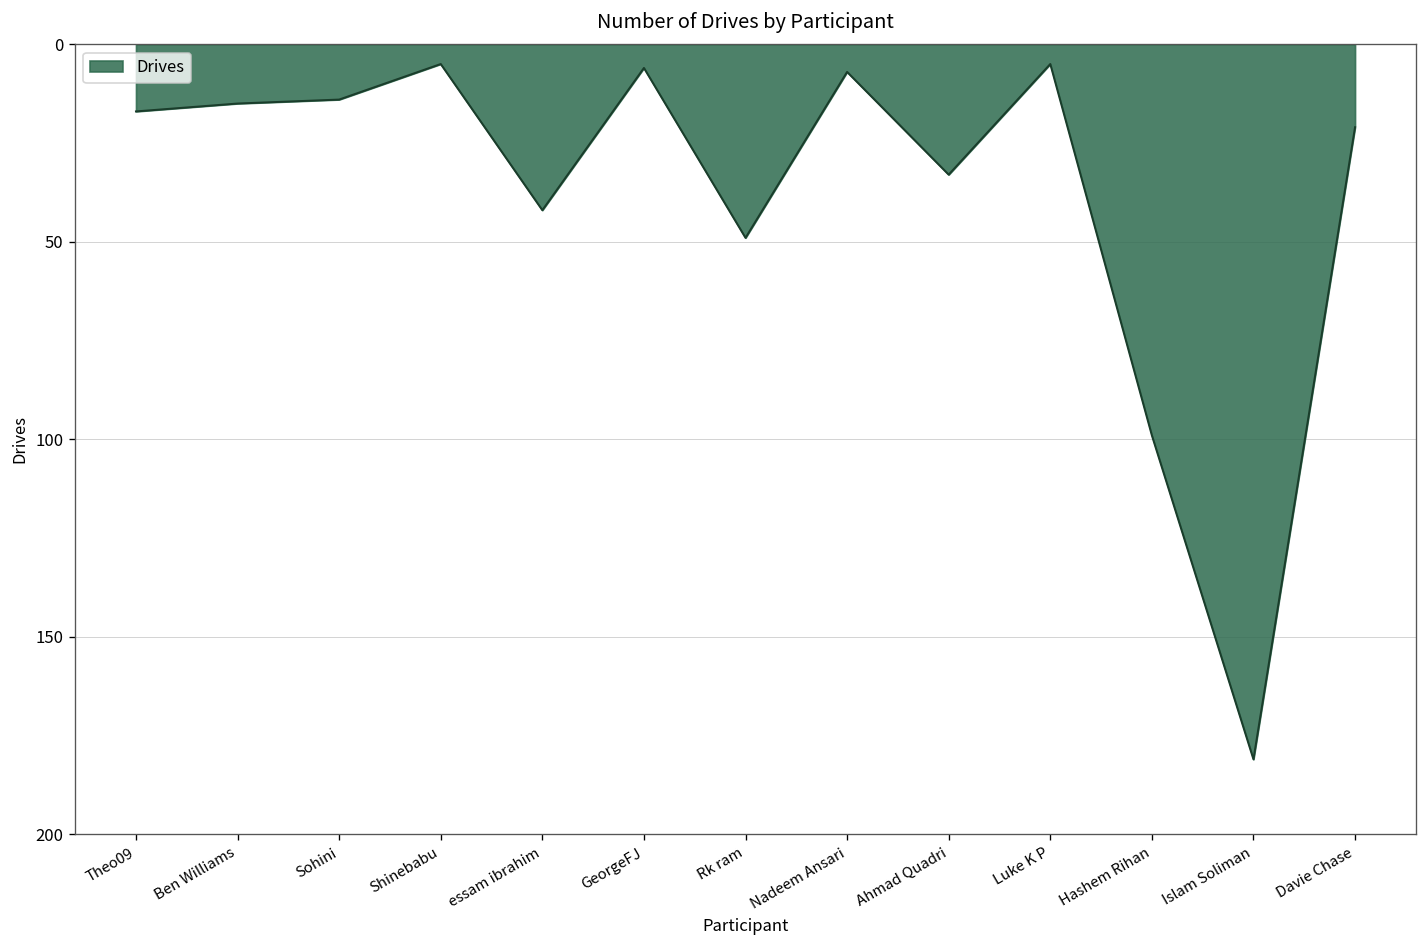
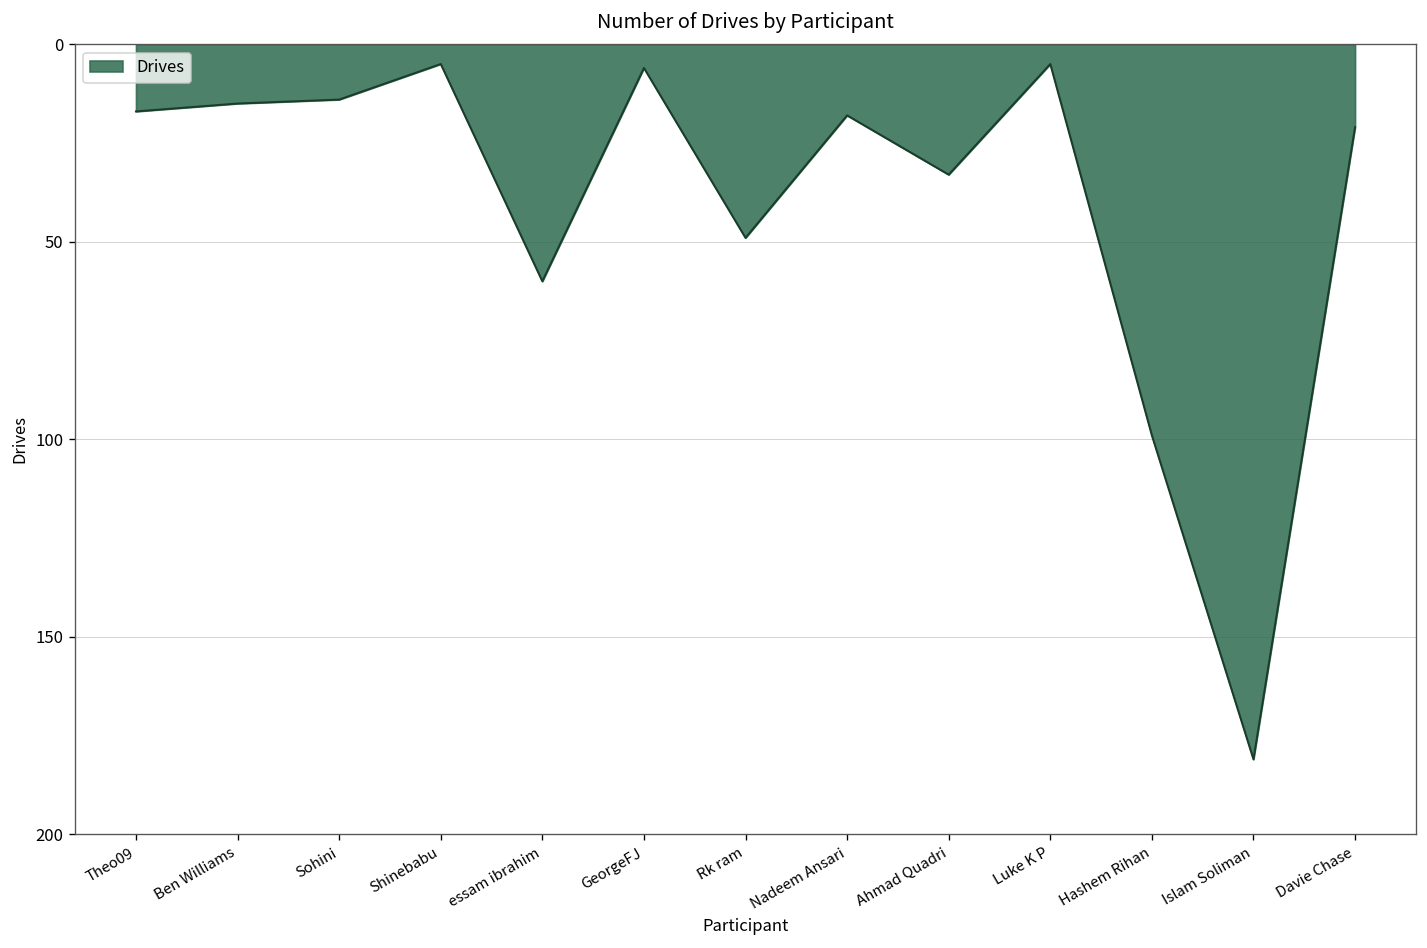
  {
    "Theo09": 17,
    "Ben Williams": 15,
    "Sohini": 14,
    "Shinebabu": 5,
-   "essam ibrahim": 42,
+   "essam ibrahim": 60,
    "GeorgeFJ": 6,
    "Rk ram": 49,
-   "Nadeem Ansari": 7,
+   "Nadeem Ansari": 18,
    "Ahmad Quadri": 33,
    "Luke K P": 5,
    "Hashem Rihan": 99,
    "Islam Soliman": 181,
    "Davie Chase": 21
  }
